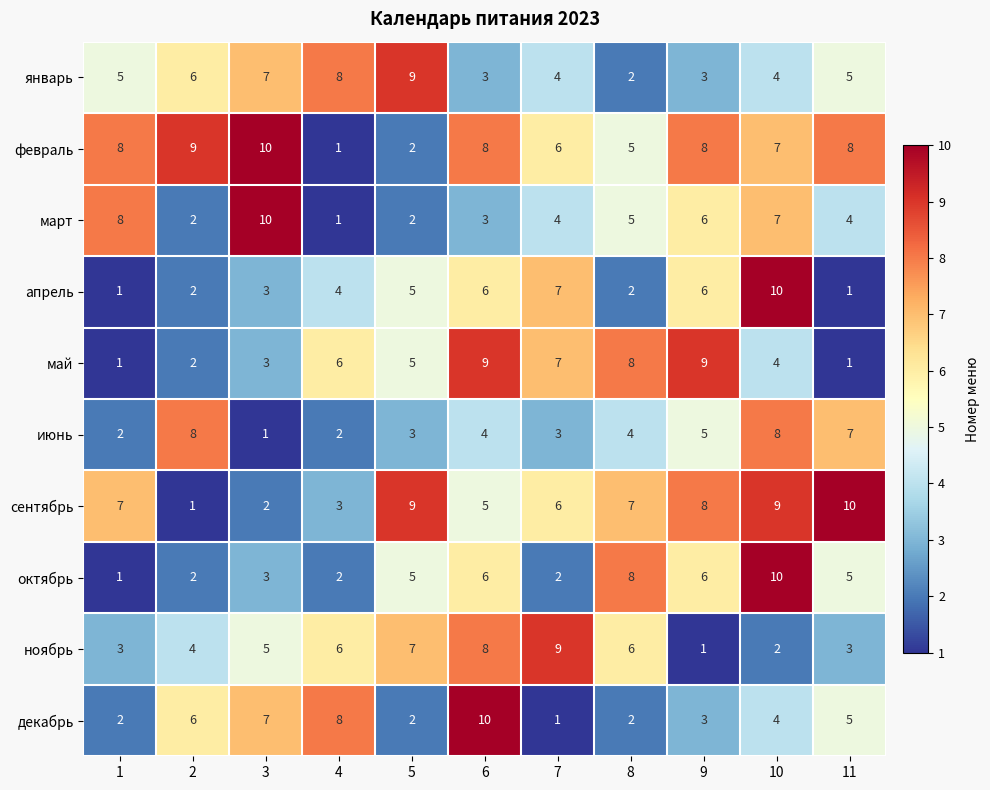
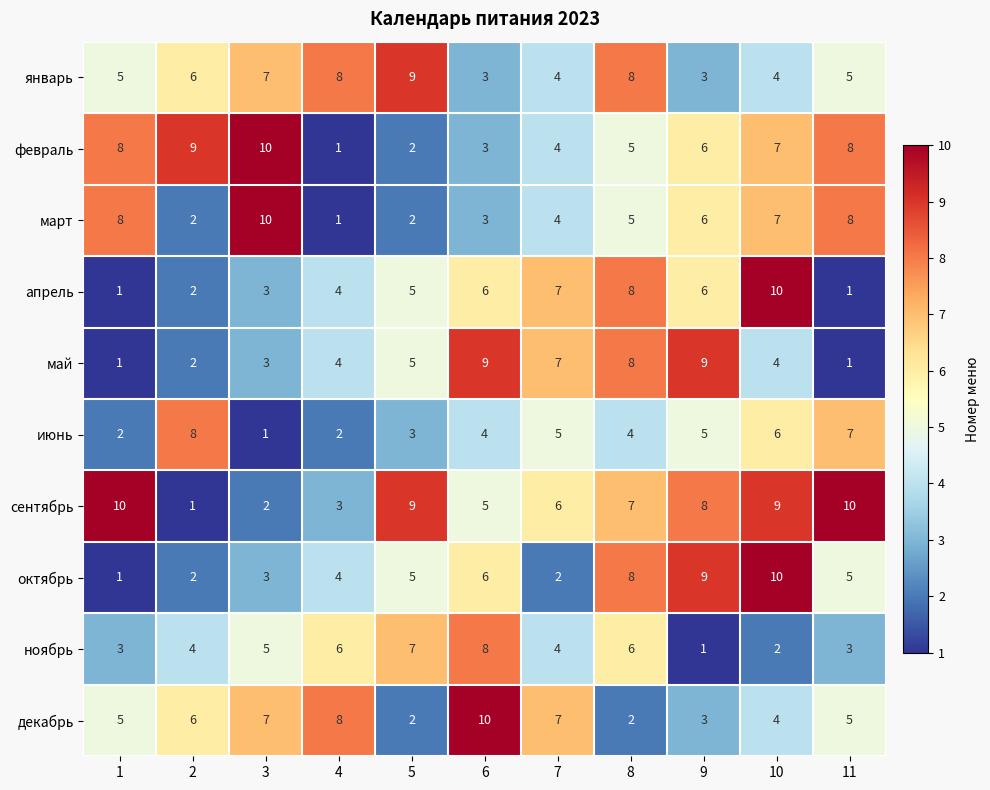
  {
    "январь": {
      "1": 5,
      "2": 6,
      "3": 7,
      "4": 8,
      "5": 9,
      "6": 3,
      "7": 4,
-     "8": 2,
+     "8": 8,
      "9": 3,
      "10": 4,
      "11": 5
    },
    "февраль": {
      "1": 8,
      "2": 9,
      "3": 10,
      "4": 1,
      "5": 2,
-     "6": 8,
-     "7": 6,
+     "6": 3,
+     "7": 4,
      "8": 5,
-     "9": 8,
+     "9": 6,
      "10": 7,
      "11": 8
    },
    "март": {
      "1": 8,
      "2": 2,
      "3": 10,
      "4": 1,
      "5": 2,
      "6": 3,
      "7": 4,
      "8": 5,
      "9": 6,
      "10": 7,
-     "11": 4
+     "11": 8
    },
    "апрель": {
      "1": 1,
      "2": 2,
      "3": 3,
      "4": 4,
      "5": 5,
      "6": 6,
      "7": 7,
-     "8": 2,
+     "8": 8,
      "9": 6,
      "10": 10,
      "11": 1
    },
    "май": {
      "1": 1,
      "2": 2,
      "3": 3,
-     "4": 6,
+     "4": 4,
      "5": 5,
      "6": 9,
      "7": 7,
      "8": 8,
      "9": 9,
      "10": 4,
      "11": 1
    },
    "июнь": {
      "1": 2,
      "2": 8,
      "3": 1,
      "4": 2,
      "5": 3,
      "6": 4,
-     "7": 3,
+     "7": 5,
      "8": 4,
      "9": 5,
-     "10": 8,
+     "10": 6,
      "11": 7
    },
    "сентябрь": {
-     "1": 7,
+     "1": 10,
      "2": 1,
      "3": 2,
      "4": 3,
      "5": 9,
      "6": 5,
      "7": 6,
      "8": 7,
      "9": 8,
      "10": 9,
      "11": 10
    },
    "октябрь": {
      "1": 1,
      "2": 2,
      "3": 3,
-     "4": 2,
+     "4": 4,
      "5": 5,
      "6": 6,
      "7": 2,
      "8": 8,
-     "9": 6,
+     "9": 9,
      "10": 10,
      "11": 5
    },
    "ноябрь": {
      "1": 3,
      "2": 4,
      "3": 5,
      "4": 6,
      "5": 7,
      "6": 8,
-     "7": 9,
+     "7": 4,
      "8": 6,
      "9": 1,
      "10": 2,
      "11": 3
    },
    "декабрь": {
-     "1": 2,
+     "1": 5,
      "2": 6,
      "3": 7,
      "4": 8,
      "5": 2,
      "6": 10,
-     "7": 1,
+     "7": 7,
      "8": 2,
      "9": 3,
      "10": 4,
      "11": 5
    }
  }
